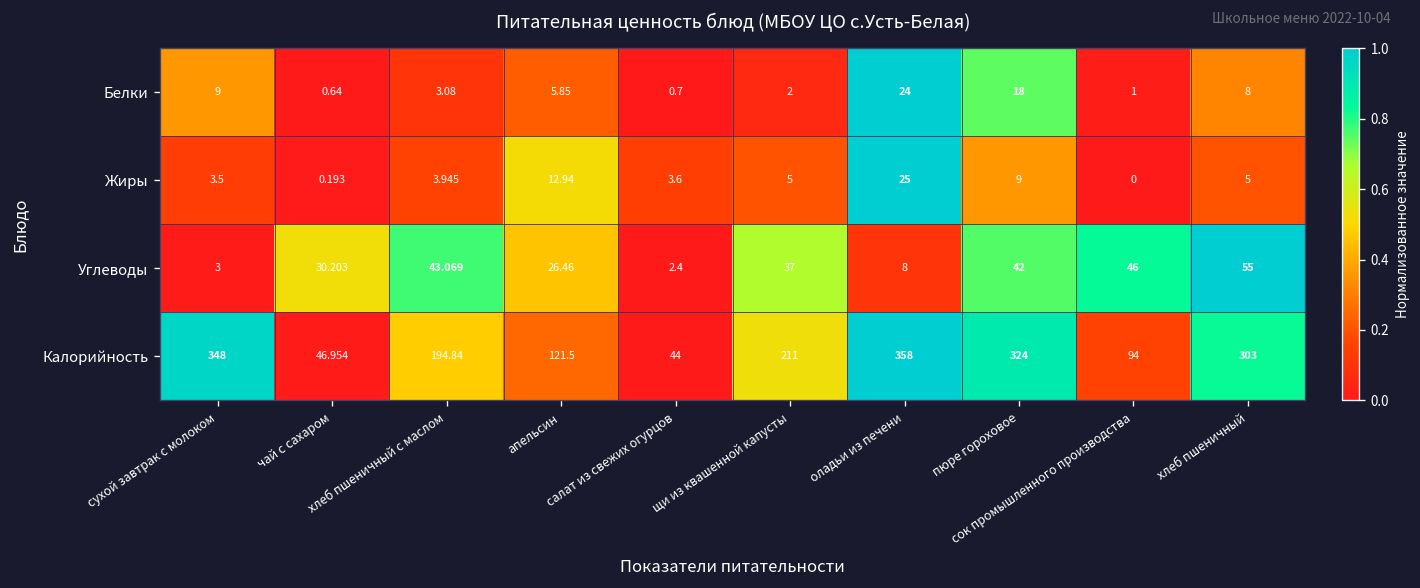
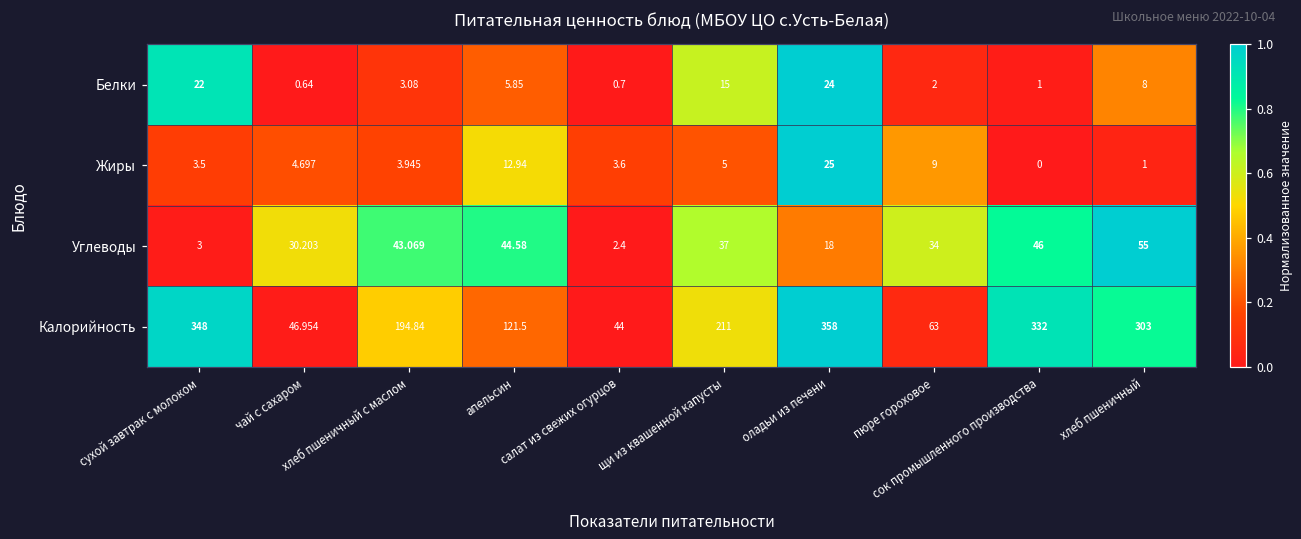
  {
    "Белки": {
-     "сухой завтрак с молоком": 9,
+     "сухой завтрак с молоком": 22,
      "чай с сахаром": 0.64,
      "хлеб пшеничный с маслом": 3.08,
      "апельсин": 5.85,
      "салат из свежих огурцов": 0.7,
-     "щи из квашенной капусты": 2,
+     "щи из квашенной капусты": 15,
      "оладьи из печени": 24,
-     "пюре гороховое": 18,
+     "пюре гороховое": 2,
      "сок промышленного производства": 1,
      "хлеб пшеничный": 8
    },
    "Жиры": {
      "сухой завтрак с молоком": 3.5,
-     "чай с сахаром": 0.193,
+     "чай с сахаром": 4.697,
      "хлеб пшеничный с маслом": 3.945,
      "апельсин": 12.94,
      "салат из свежих огурцов": 3.6,
      "щи из квашенной капусты": 5,
      "оладьи из печени": 25,
      "пюре гороховое": 9,
      "сок промышленного производства": 0,
-     "хлеб пшеничный": 5
+     "хлеб пшеничный": 1
    },
    "Углеводы": {
      "сухой завтрак с молоком": 3,
      "чай с сахаром": 30.203,
      "хлеб пшеничный с маслом": 43.069,
-     "апельсин": 26.46,
+     "апельсин": 44.58,
      "салат из свежих огурцов": 2.4,
      "щи из квашенной капусты": 37,
-     "оладьи из печени": 8,
-     "пюре гороховое": 42,
+     "оладьи из печени": 18,
+     "пюре гороховое": 34,
      "сок промышленного производства": 46,
      "хлеб пшеничный": 55
    },
    "Калорийность": {
      "сухой завтрак с молоком": 348,
      "чай с сахаром": 46.954,
      "хлеб пшеничный с маслом": 194.84,
      "апельсин": 121.5,
      "салат из свежих огурцов": 44,
      "щи из квашенной капусты": 211,
      "оладьи из печени": 358,
-     "пюре гороховое": 324,
-     "сок промышленного производства": 94,
+     "пюре гороховое": 63,
+     "сок промышленного производства": 332,
      "хлеб пшеничный": 303
    }
  }
